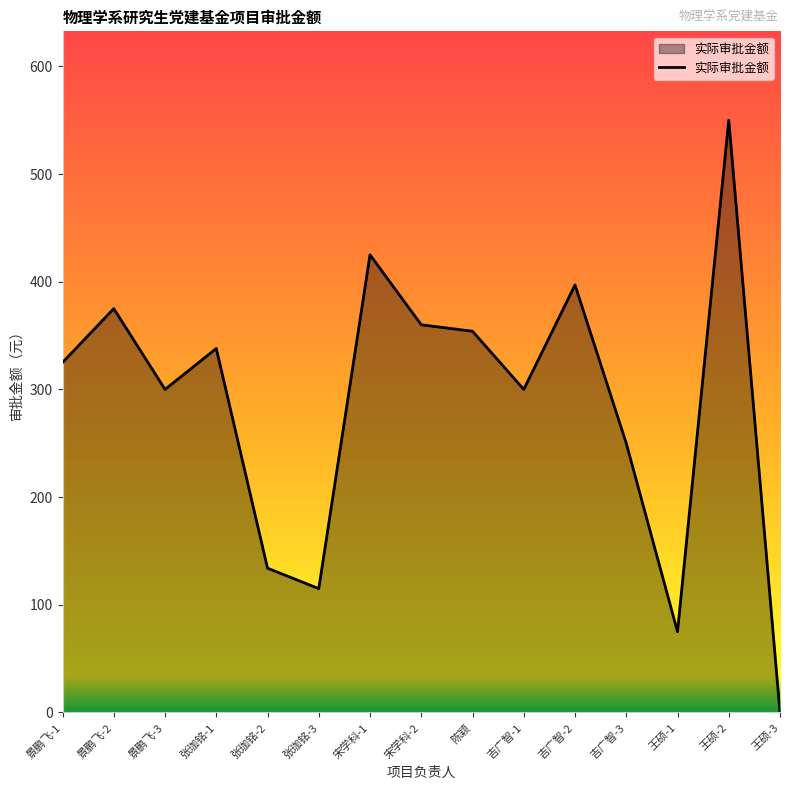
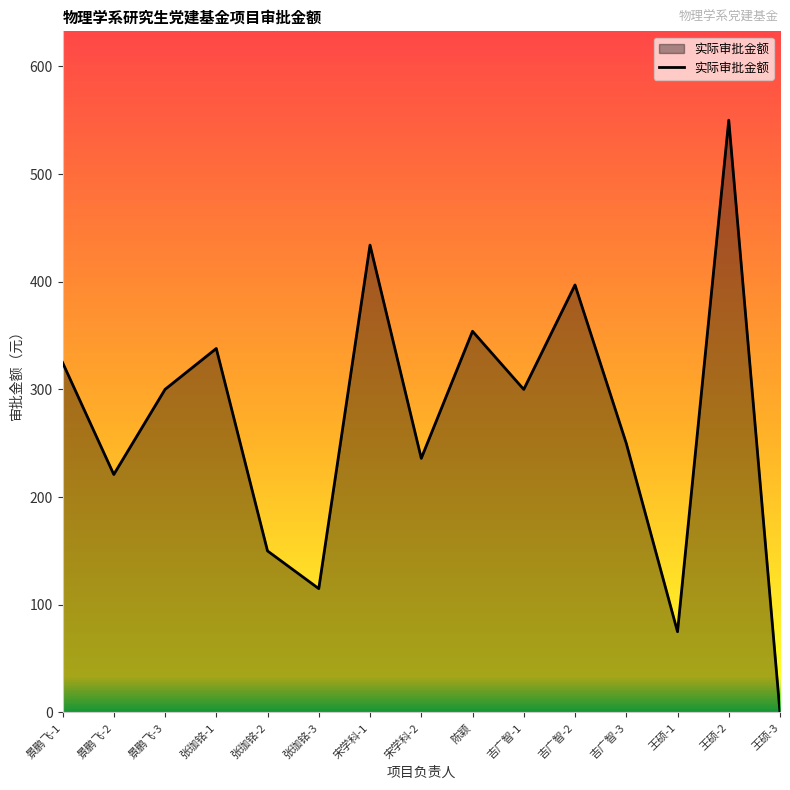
  {
    "景鹏飞-1": 325,
-   "景鹏飞-2": 375,
+   "景鹏飞-2": 221,
    "景鹏飞-3": 300,
    "张珈铭-1": 338,
-   "张珈铭-2": 134,
+   "张珈铭-2": 150,
    "张珈铭-3": 115,
-   "宋学科-1": 425,
-   "宋学科-2": 360,
+   "宋学科-1": 434,
+   "宋学科-2": 236,
    "陈颖": 354,
    "吉广智-1": 300,
    "吉广智-2": 397,
    "吉广智-3": 250,
    "王硕-1": 75,
    "王硕-2": 550,
    "王硕-3": 0
  }
